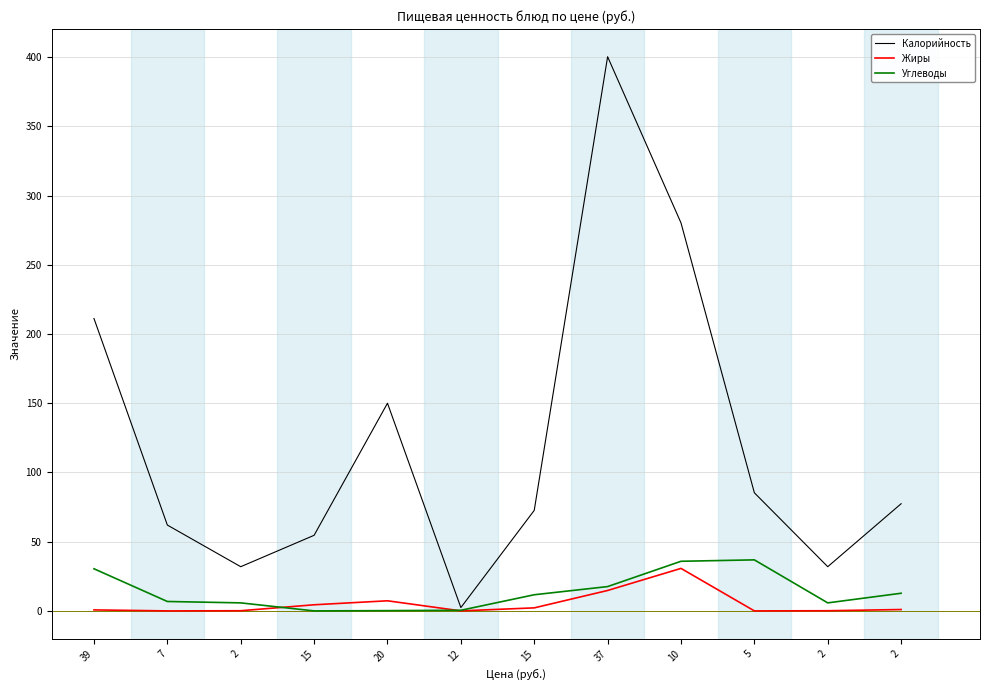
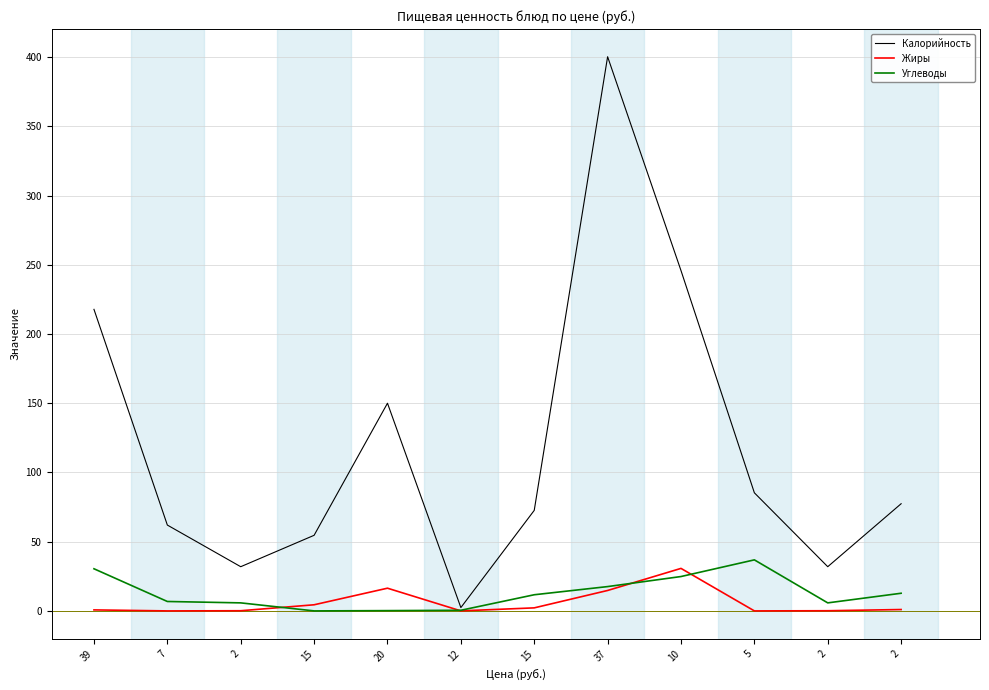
  {
    "Калорийность": {
-     "39": 211,
+     "39": 218,
      "7": 62,
      "20": 150,
      "12": 2,
      "37": 400,
-     "10": 280,
+     "10": 246,
      "5": 85
    },
    "Жиры": {
      "39": 1,
      "7": 0,
-     "20": 7,
+     "20": 16,
      "37": 15,
      "10": 31,
      "5": 0
    },
    "Углеводы": {
      "39": 30,
      "7": 7,
      "20": 0,
      "37": 18,
-     "10": 36,
+     "10": 25,
      "5": 37
    }
  }
